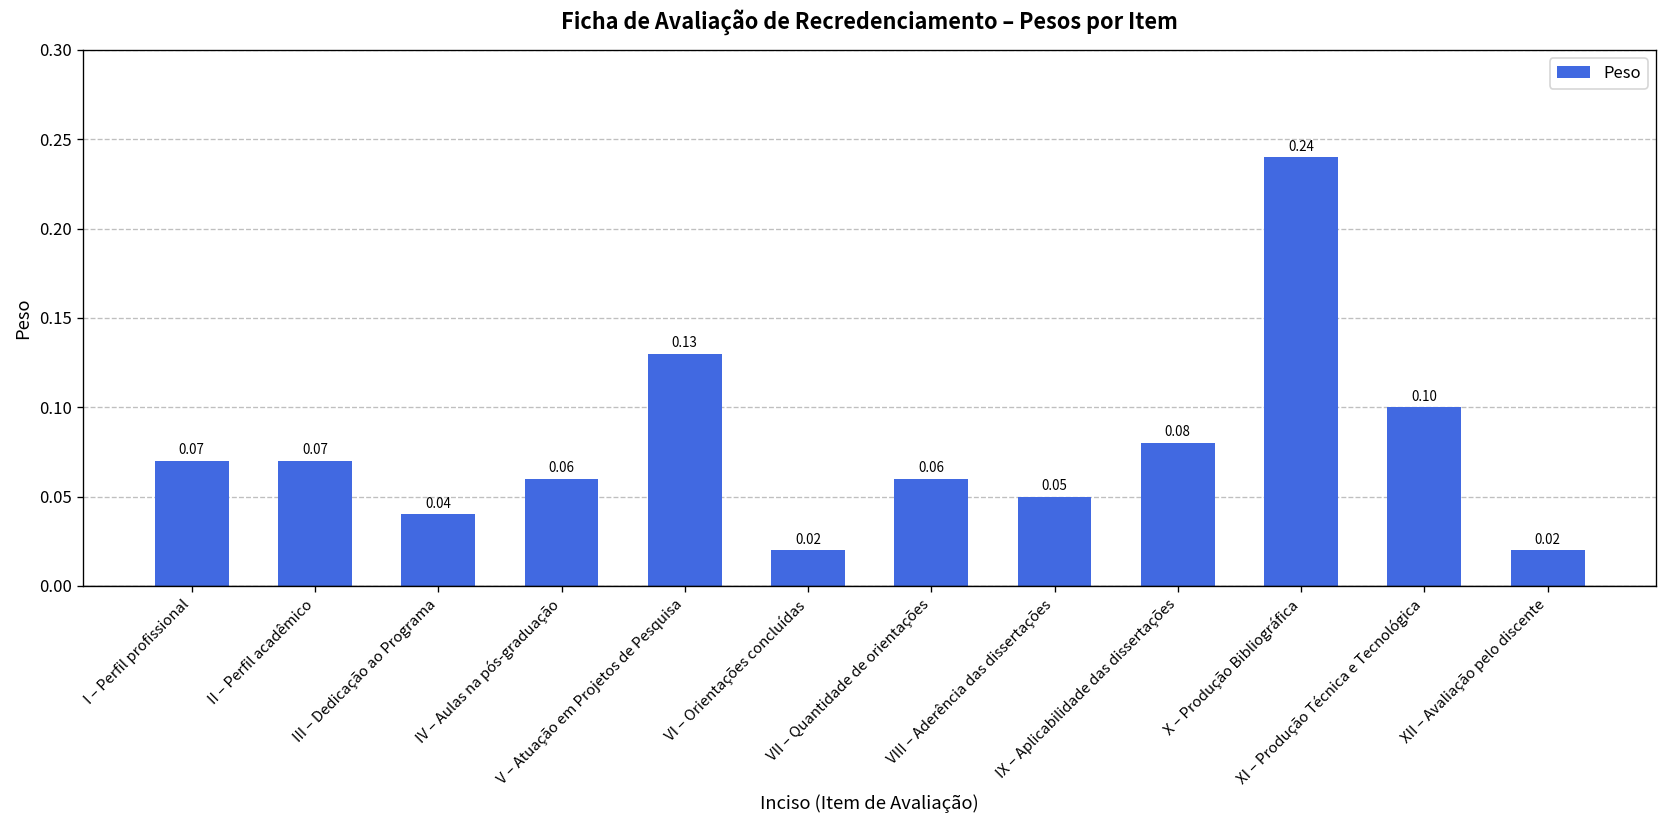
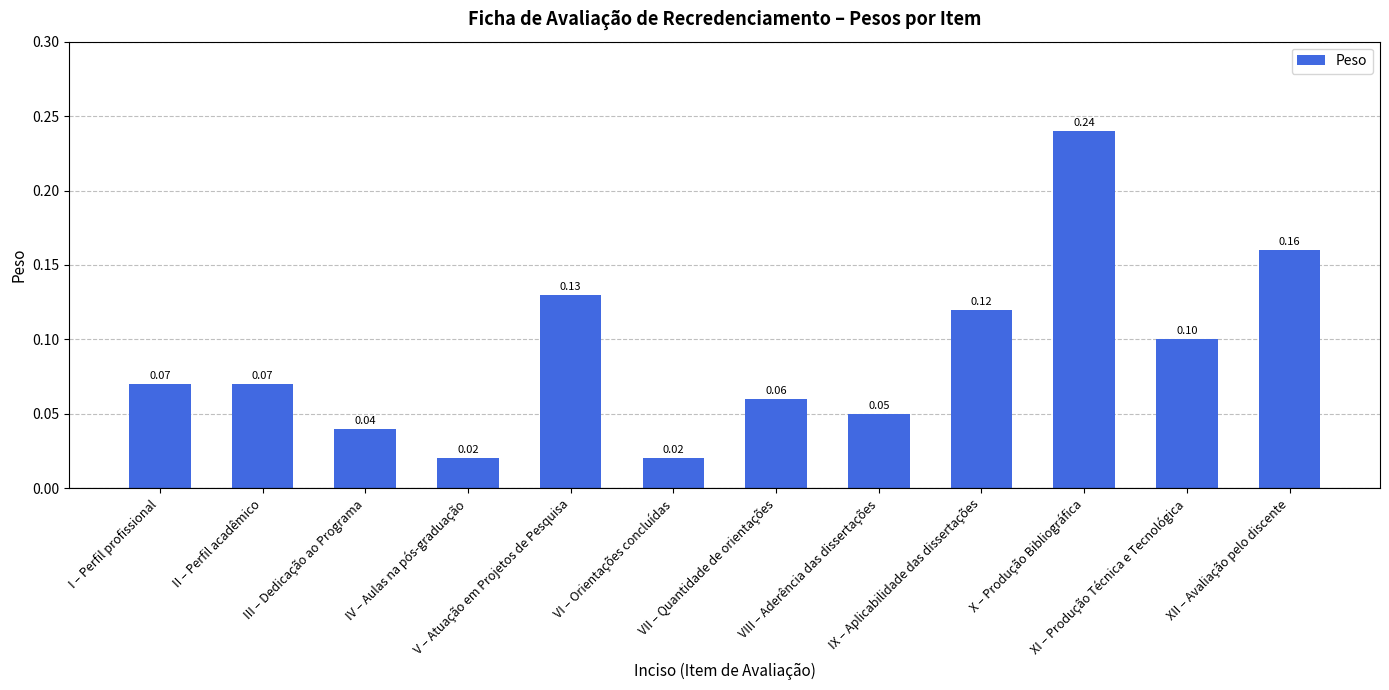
  {
    "I – Perfil profissional": 0.07,
    "II – Perfil acadêmico": 0.07,
    "III – Dedicação ao Programa": 0.04,
-   "IV – Aulas na pós-graduação": 0.06,
+   "IV – Aulas na pós-graduação": 0.02,
    "V – Atuação em Projetos de Pesquisa": 0.13,
    "VI – Orientações concluídas": 0.02,
    "VII – Quantidade de orientações": 0.06,
    "VIII – Aderência das dissertações": 0.05,
-   "IX – Aplicabilidade das dissertações": 0.08,
+   "IX – Aplicabilidade das dissertações": 0.12,
    "X – Produção Bibliográfica": 0.24,
    "XI – Produção Técnica e Tecnológica": 0.10,
-   "XII – Avaliação pelo discente": 0.02
+   "XII – Avaliação pelo discente": 0.16
  }
